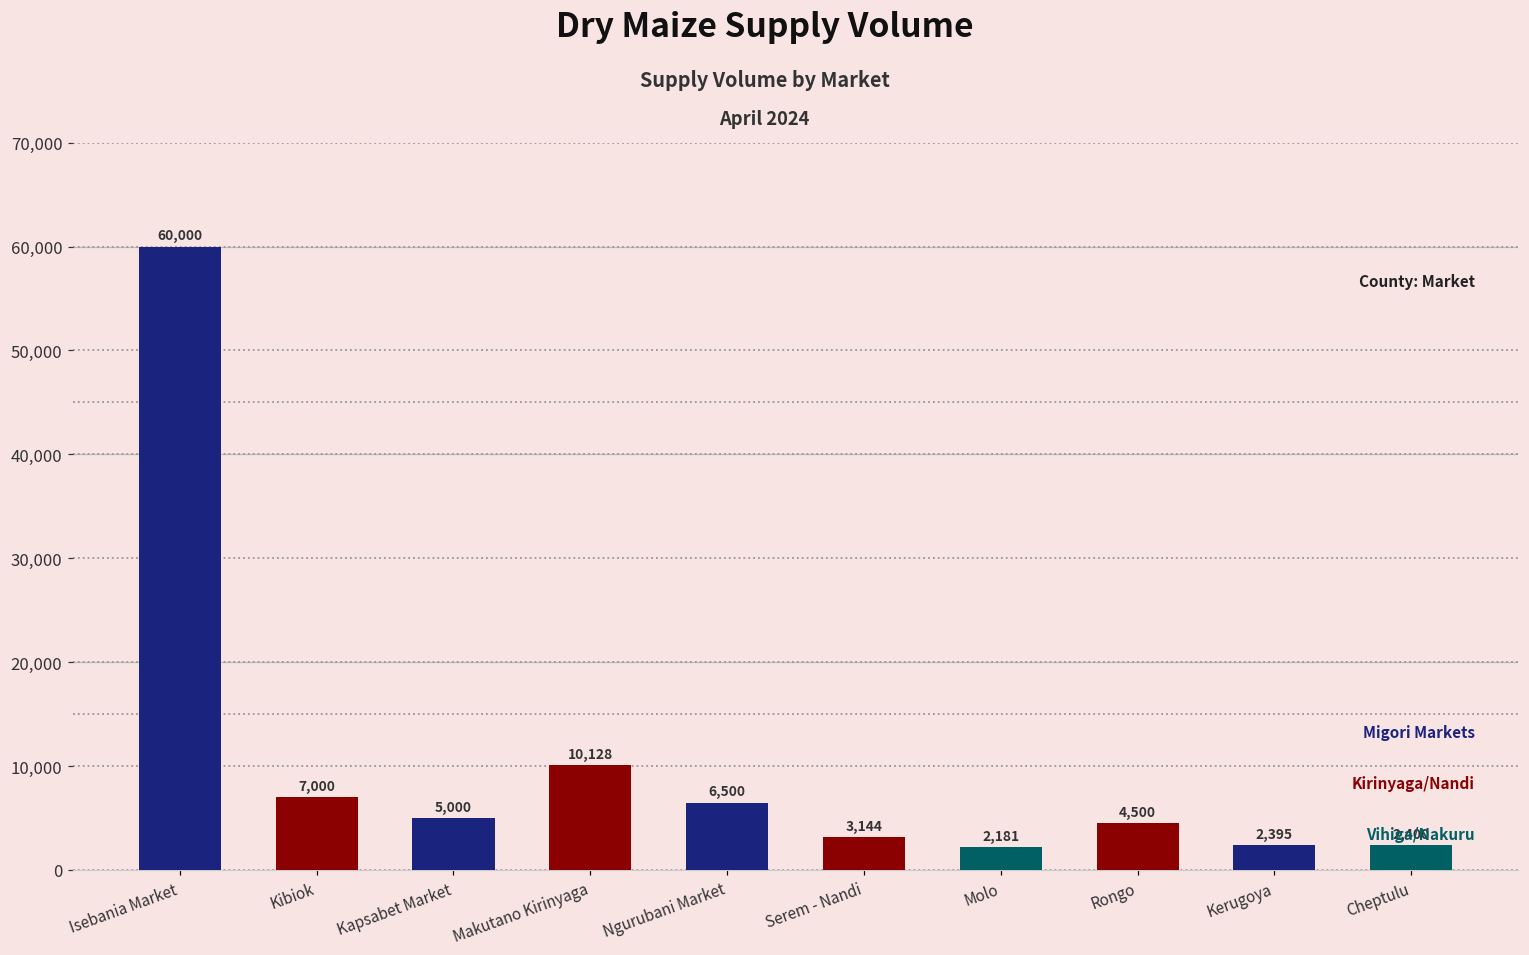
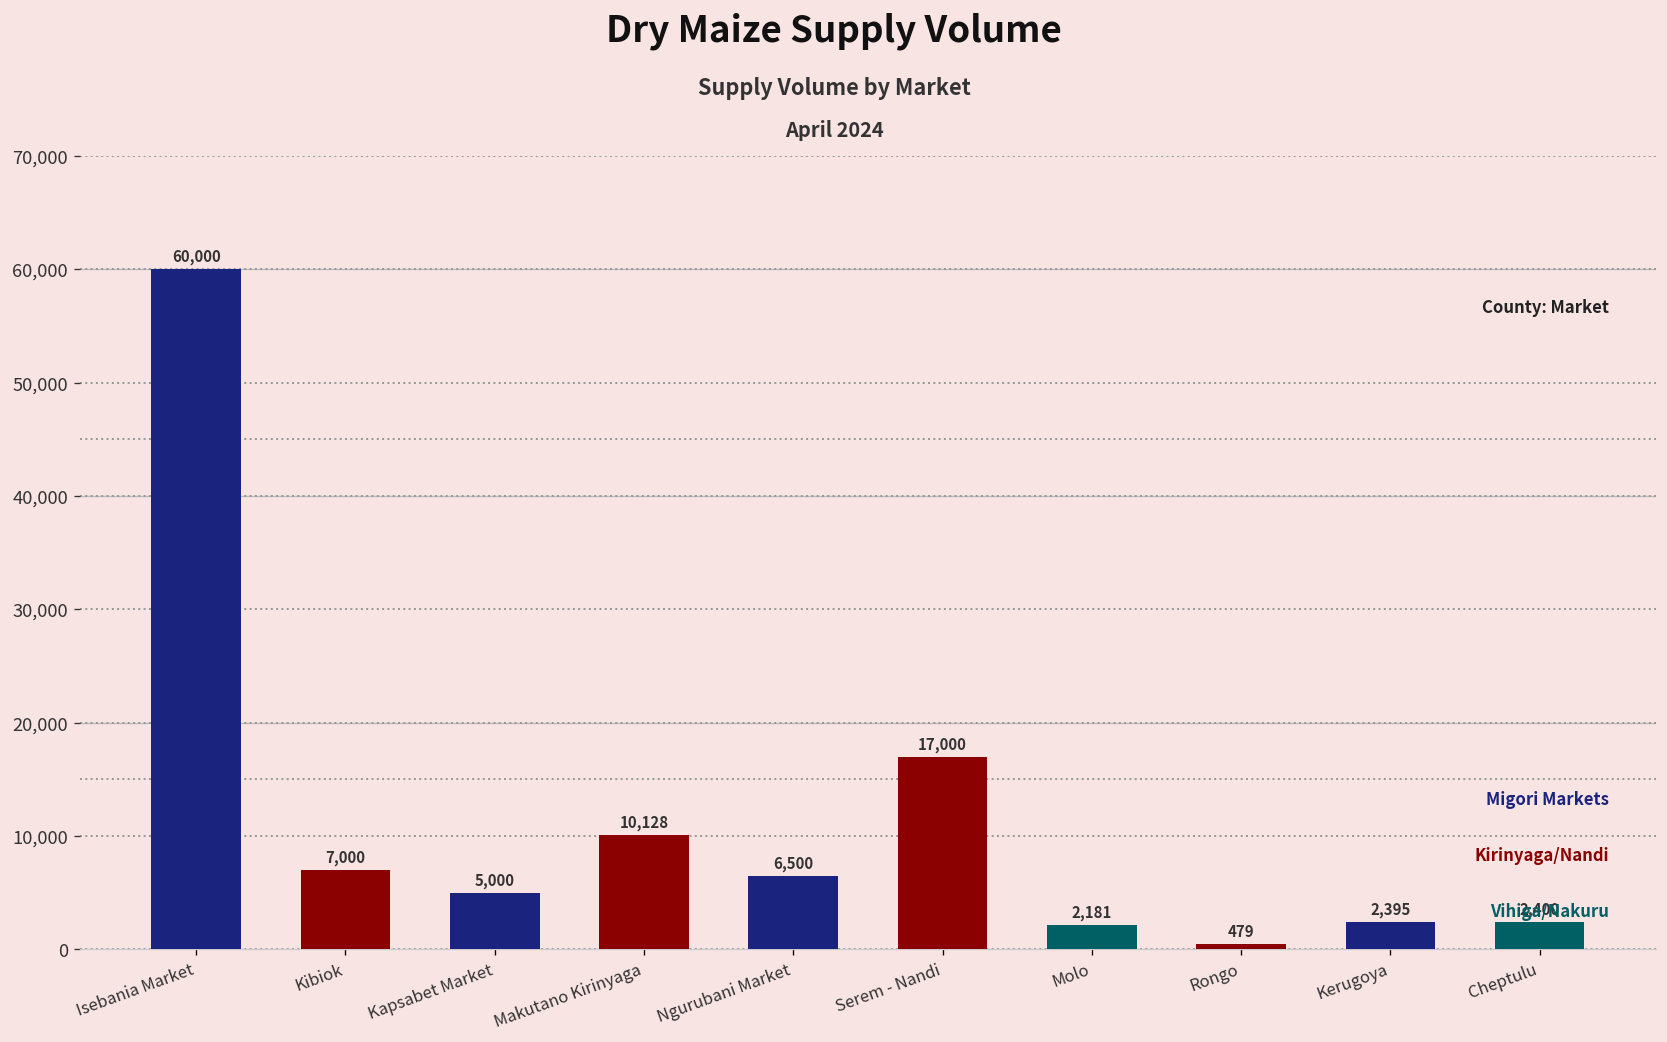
  {
    "Isebania Market": "60,000",
    "Kibiok": "7,000",
    "Kapsabet Market": "5,000",
    "Makutano Kirinyaga": "10,128",
    "Ngurubani Market": "6,500",
-   "Serem - Nandi": "3,144",
+   "Serem - Nandi": "17,000",
    "Molo": "2,181",
-   "Rongo": "4,500",
+   "Rongo": "479",
    "Kerugoya": "2,395"
  }
